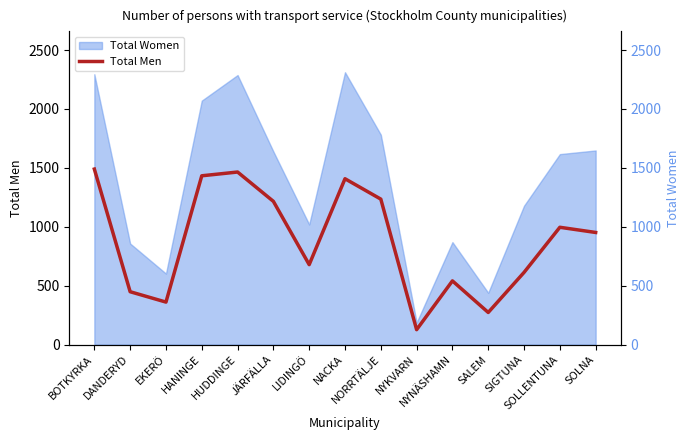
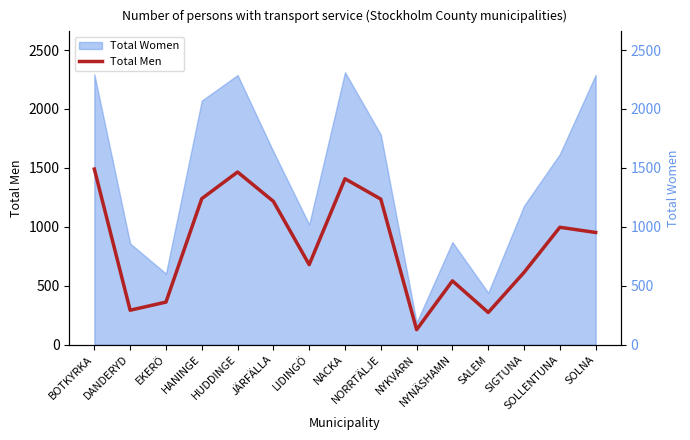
  {
    "Total Men": {
      "BOTKYRKA": 1490,
-     "DANDERYD": 450,
+     "DANDERYD": 290,
      "EKERÖ": 360,
-     "HANINGE": 1430,
+     "HANINGE": 1240,
      "HUDDINGE": 1470,
      "JÄRFÄLLA": 1220,
      "LIDINGÖ": 680,
      "NACKA": 1410,
      "NORRTÄLJE": 1240,
      "NYKVARN": 130,
      "NYNÄSHAMN": 540,
      "SALEM": 270,
      "SIGTUNA": 610,
      "SOLLENTUNA": 1000,
      "SOLNA": 950
    },
    "Total Women": {
      "BOTKYRKA": 2300,
      "DANDERYD": 860,
      "EKERÖ": 600,
      "HANINGE": 2070,
      "HUDDINGE": 2290,
      "JÄRFÄLLA": 1640,
      "LIDINGÖ": 1020,
      "NACKA": 2310,
      "NORRTÄLJE": 1780,
      "NYKVARN": 190,
      "NYNÄSHAMN": 870,
      "SALEM": 440,
      "SIGTUNA": 1180,
      "SOLLENTUNA": 1620,
-     "SOLNA": 1650
+     "SOLNA": 2290
    }
  }
